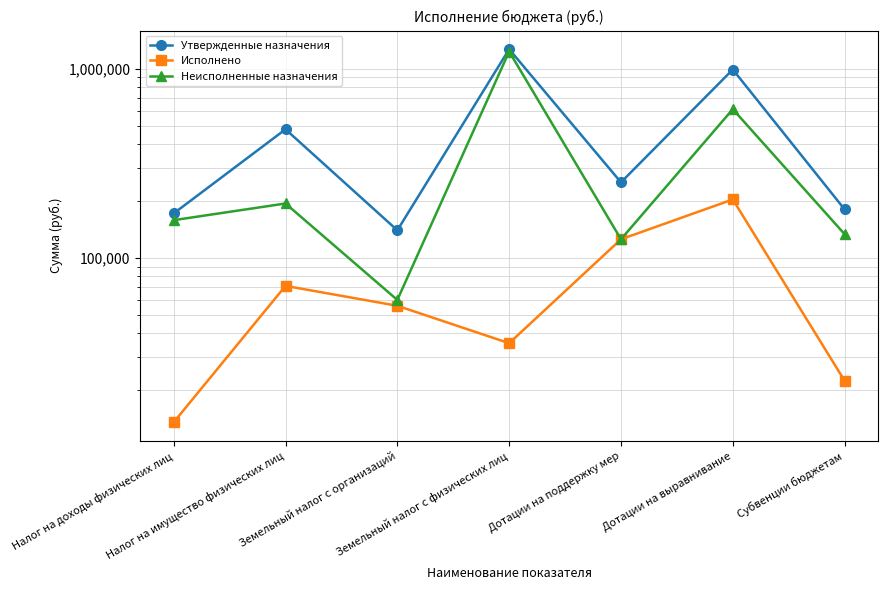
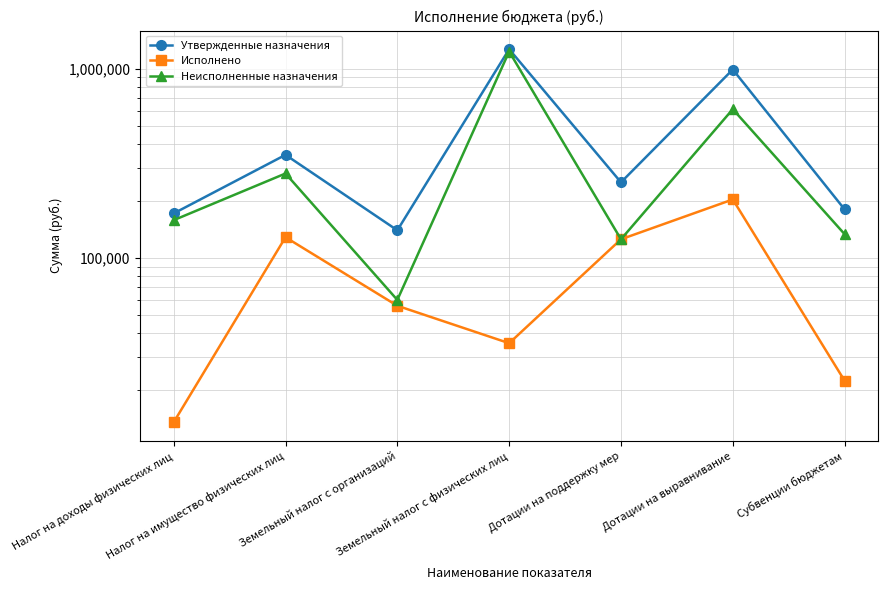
  {
    "Утвержденные назначения": {
      "Налог на доходы физических лиц": "170,000",
-     "Налог на имущество физических лиц": "480,000",
+     "Налог на имущество физических лиц": "350,000",
      "Земельный налог с организаций": "140,000",
      "Дотации на поддержку мер": "250,000",
      "Дотации на выравнивание": "1,000,000",
      "Субвенции бюджетам": "180,000"
    },
    "Исполнено": {
      "Налог на доходы физических лиц": "14,000",
-     "Налог на имущество физических лиц": "71,000",
+     "Налог на имущество физических лиц": "130,000",
      "Земельный налог с организаций": "56,000",
      "Земельный налог с физических лиц": "35,000",
      "Дотации на выравнивание": "200,000",
      "Субвенции бюджетам": "22,000"
    },
    "Неисполненные назначения": {
      "Налог на доходы физических лиц": "160,000",
-     "Налог на имущество физических лиц": "190,000",
+     "Налог на имущество физических лиц": "280,000",
      "Земельный налог с организаций": "60,000",
      "Дотации на выравнивание": "610,000",
      "Субвенции бюджетам": "130,000"
    }
  }
